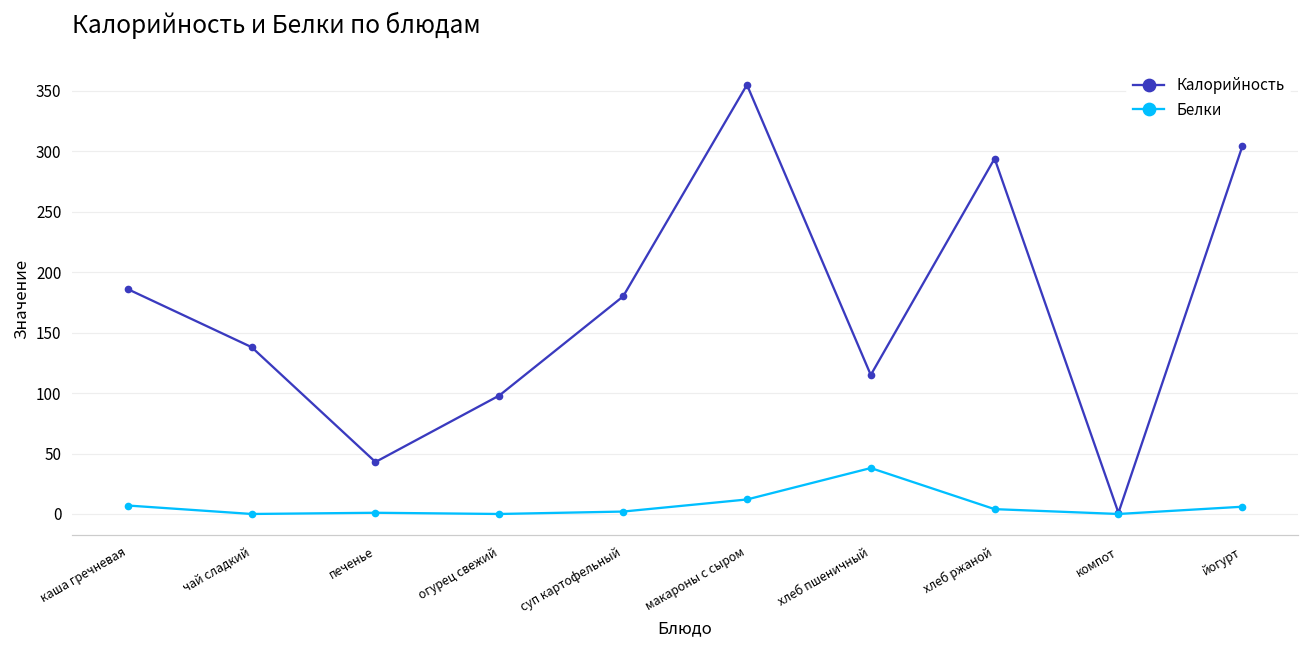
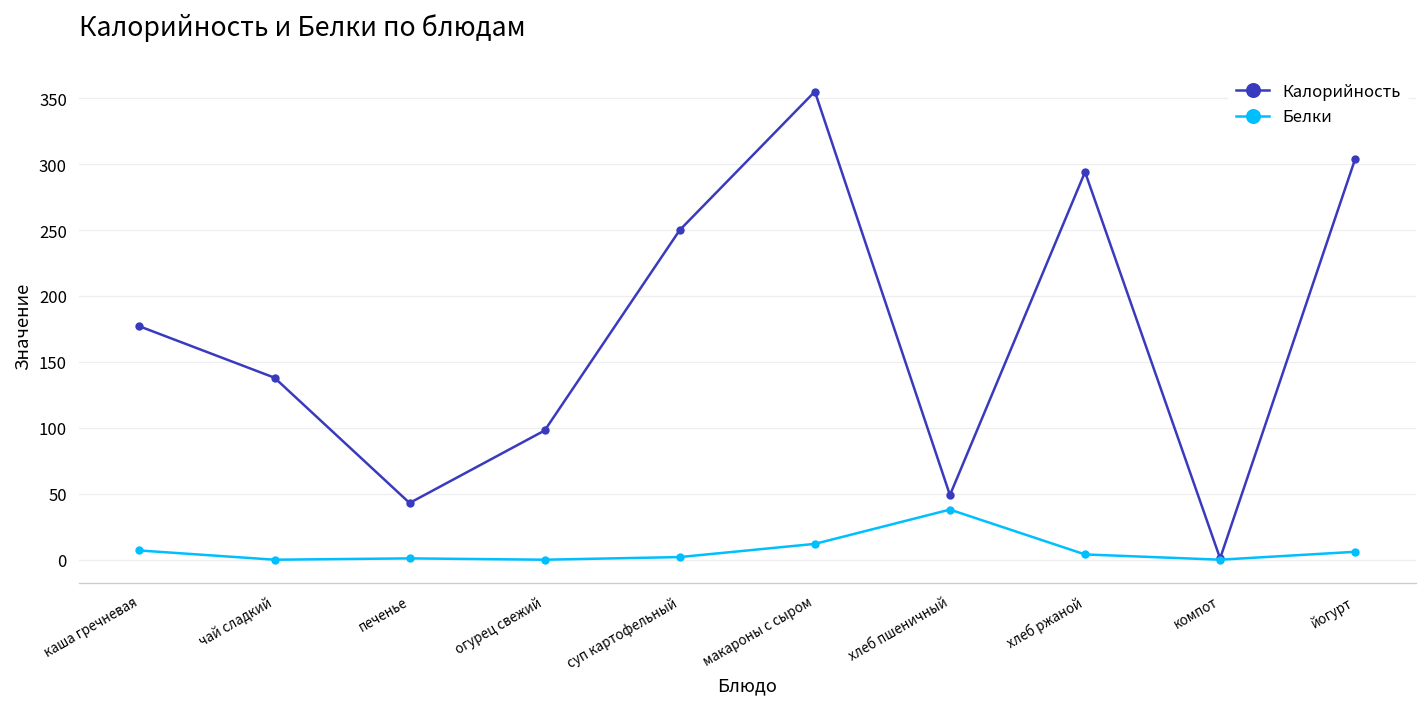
  {
    "Калорийность": {
-     "каша гречневая": 186,
+     "каша гречневая": 177,
      "чай сладкий": 138,
      "печенье": 43,
      "огурец свежий": 98,
-     "суп картофельный": 180,
+     "суп картофельный": 250,
      "макароны с сыром": 355,
-     "хлеб пшеничный": 115,
+     "хлеб пшеничный": 49,
      "хлеб ржаной": 294,
      "йогурт": 304
    },
    "Белки": {
      "каша гречневая": 7,
      "чай сладкий": 0,
      "печенье": 1,
      "огурец свежий": 0,
      "суп картофельный": 2,
      "макароны с сыром": 12,
      "хлеб пшеничный": 38,
      "хлеб ржаной": 4,
      "йогурт": 6
    }
  }
